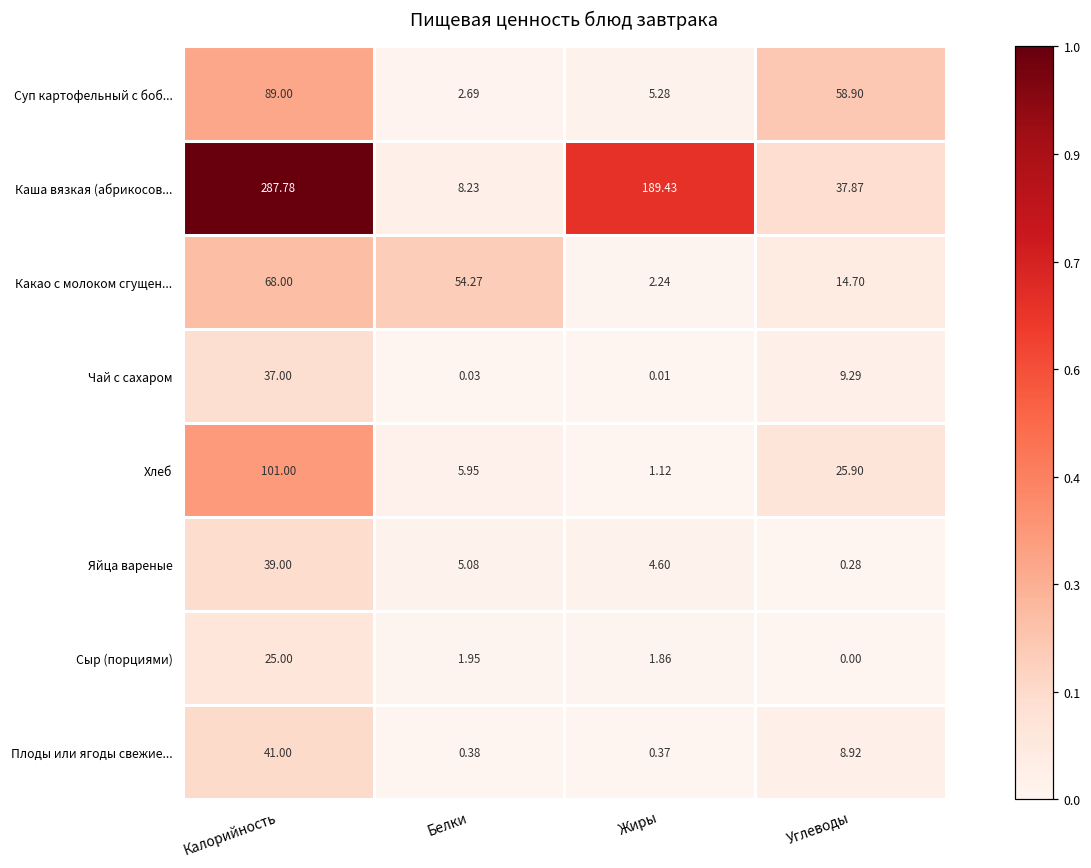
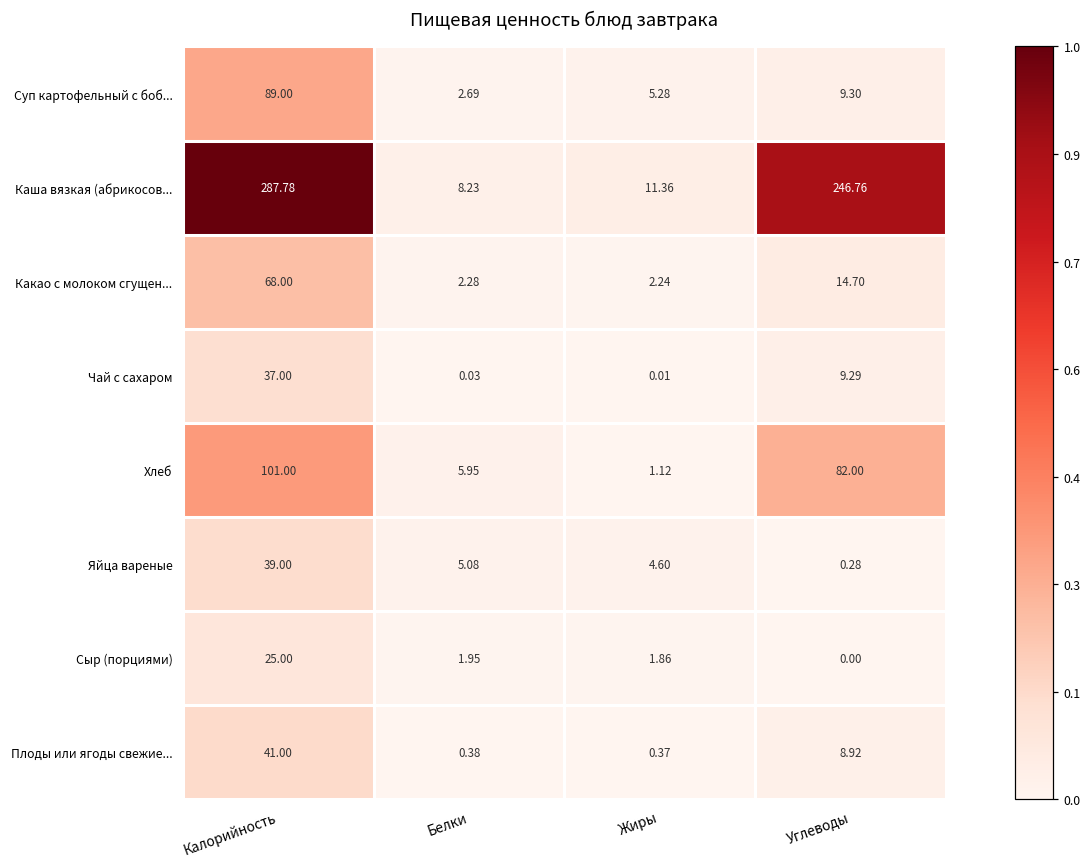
  {
    "Суп картофельный с боб...": {
      "Калорийность": 89.00,
      "Белки": 2.69,
      "Жиры": 5.28,
-     "Углеводы": 58.90
+     "Углеводы": 9.30
    },
    "Каша вязкая (абрикосов...": {
      "Калорийность": 287.78,
      "Белки": 8.23,
-     "Жиры": 189.43,
-     "Углеводы": 37.87
+     "Жиры": 11.36,
+     "Углеводы": 246.76
    },
    "Какао с молоком сгущен...": {
      "Калорийность": 68.00,
-     "Белки": 54.27,
+     "Белки": 2.28,
      "Жиры": 2.24,
      "Углеводы": 14.70
    },
    "Чай с сахаром": {
      "Калорийность": 37.00,
      "Белки": 0.03,
      "Жиры": 0.01,
      "Углеводы": 9.29
    },
    "Хлеб": {
      "Калорийность": 101.00,
      "Белки": 5.95,
      "Жиры": 1.12,
-     "Углеводы": 25.90
+     "Углеводы": 82.00
    },
    "Яйца вареные": {
      "Калорийность": 39.00,
      "Белки": 5.08,
      "Жиры": 4.60,
      "Углеводы": 0.28
    },
    "Сыр (порциями)": {
      "Калорийность": 25.00,
      "Белки": 1.95,
      "Жиры": 1.86,
      "Углеводы": 0.00
    },
    "Плоды или ягоды свежие...": {
      "Калорийность": 41.00,
      "Белки": 0.38,
      "Жиры": 0.37,
      "Углеводы": 8.92
    }
  }
